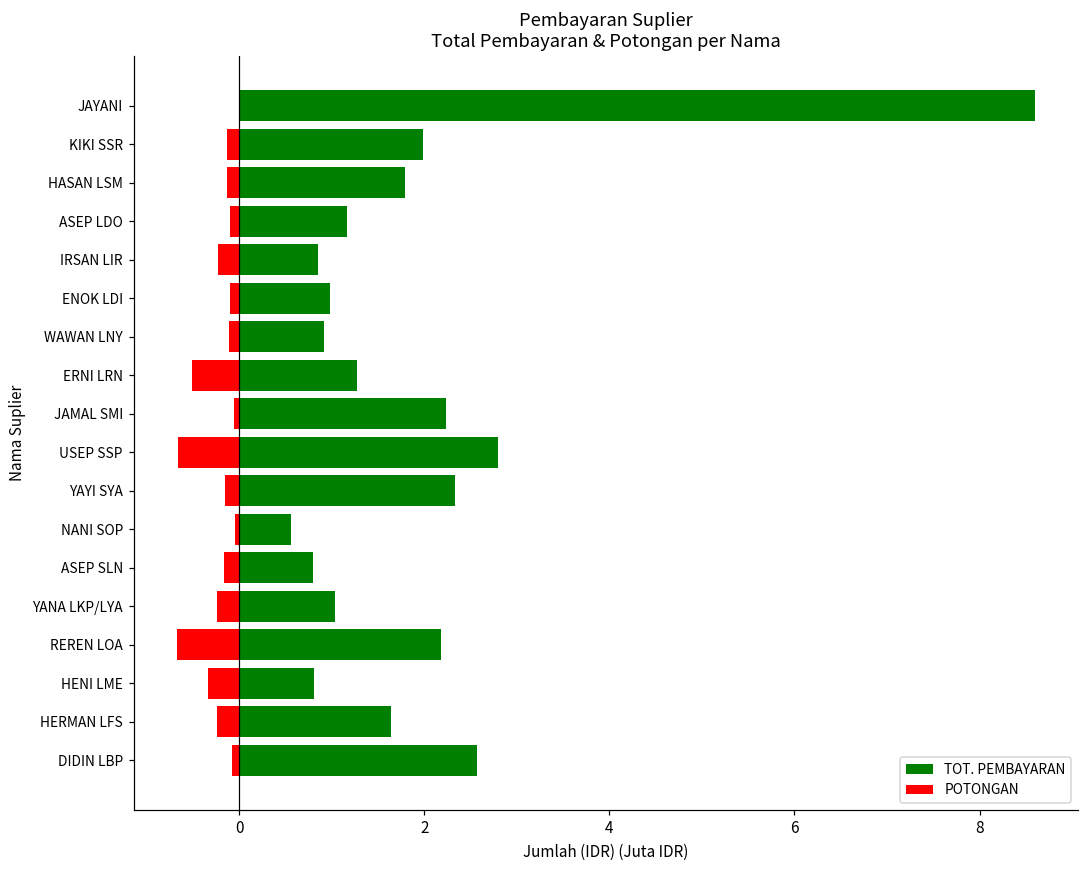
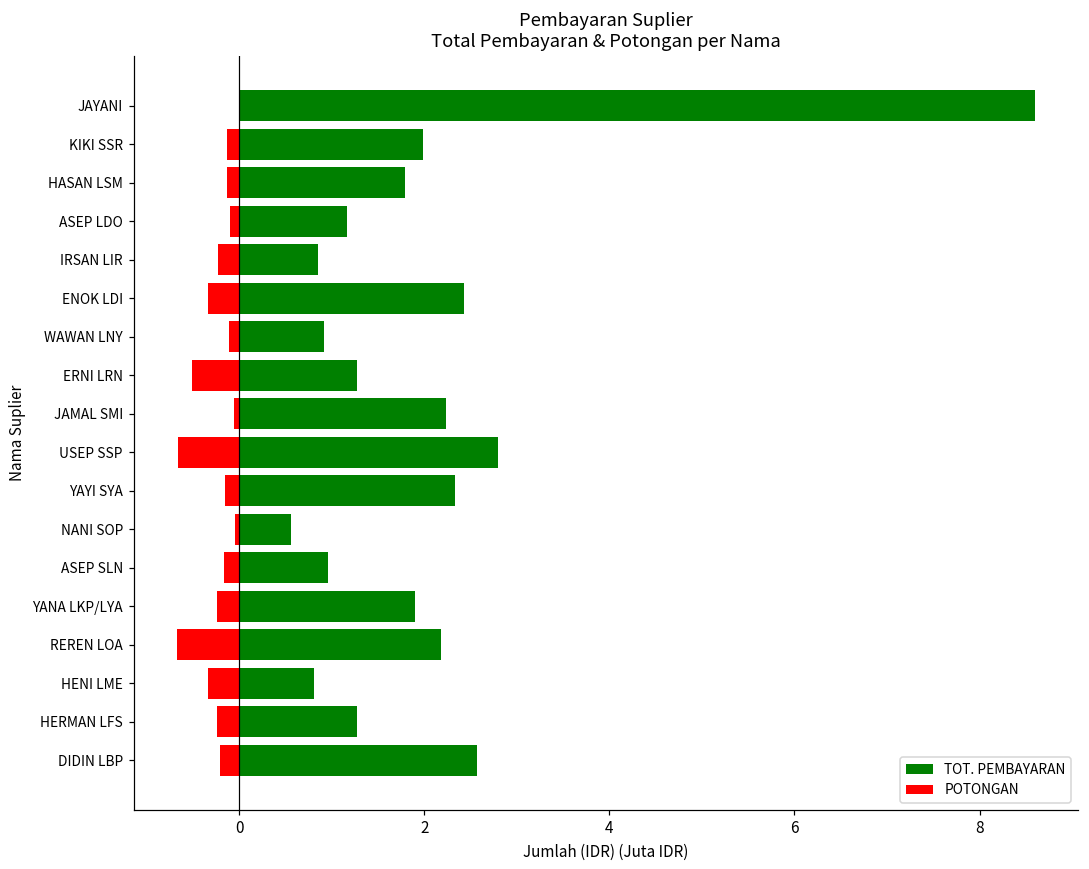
  {
    "TOT. PEMBAYARAN": {
      "JAYANI": 8.6,
      "KIKI SSR": 2.0,
      "HASAN LSM": 1.8,
      "ASEP LDO": 1.2,
      "IRSAN LIR": 0.9,
-     "ENOK LDI": 1.0,
+     "ENOK LDI": 2.4,
      "WAWAN LNY": 0.9,
      "ERNI LRN": 1.3,
      "JAMAL SMI": 2.2,
      "USEP SSP": 2.8,
      "YAYI SYA": 2.3,
      "NANI SOP": 0.6,
-     "ASEP SLN": 0.8,
-     "YANA LKP/LYA": 1.0,
+     "ASEP SLN": 1.0,
+     "YANA LKP/LYA": 1.9,
      "REREN LOA": 2.2,
      "HENI LME": 0.8,
-     "HERMAN LFS": 1.6,
+     "HERMAN LFS": 1.3,
      "DIDIN LBP": 2.6
    },
    "POTONGAN": {
      "JAYANI": 0.0,
      "KIKI SSR": -0.1,
      "HASAN LSM": -0.1,
      "ASEP LDO": -0.1,
      "IRSAN LIR": -0.2,
-     "ENOK LDI": -0.1,
+     "ENOK LDI": -0.3,
      "WAWAN LNY": -0.1,
      "ERNI LRN": -0.5,
      "JAMAL SMI": -0.1,
      "USEP SSP": -0.7,
      "YAYI SYA": -0.2,
      "NANI SOP": 0.0,
      "ASEP SLN": -0.2,
      "YANA LKP/LYA": -0.2,
      "REREN LOA": -0.7,
      "HENI LME": -0.3,
      "HERMAN LFS": -0.2,
-     "DIDIN LBP": -0.1
+     "DIDIN LBP": -0.2
    }
  }
